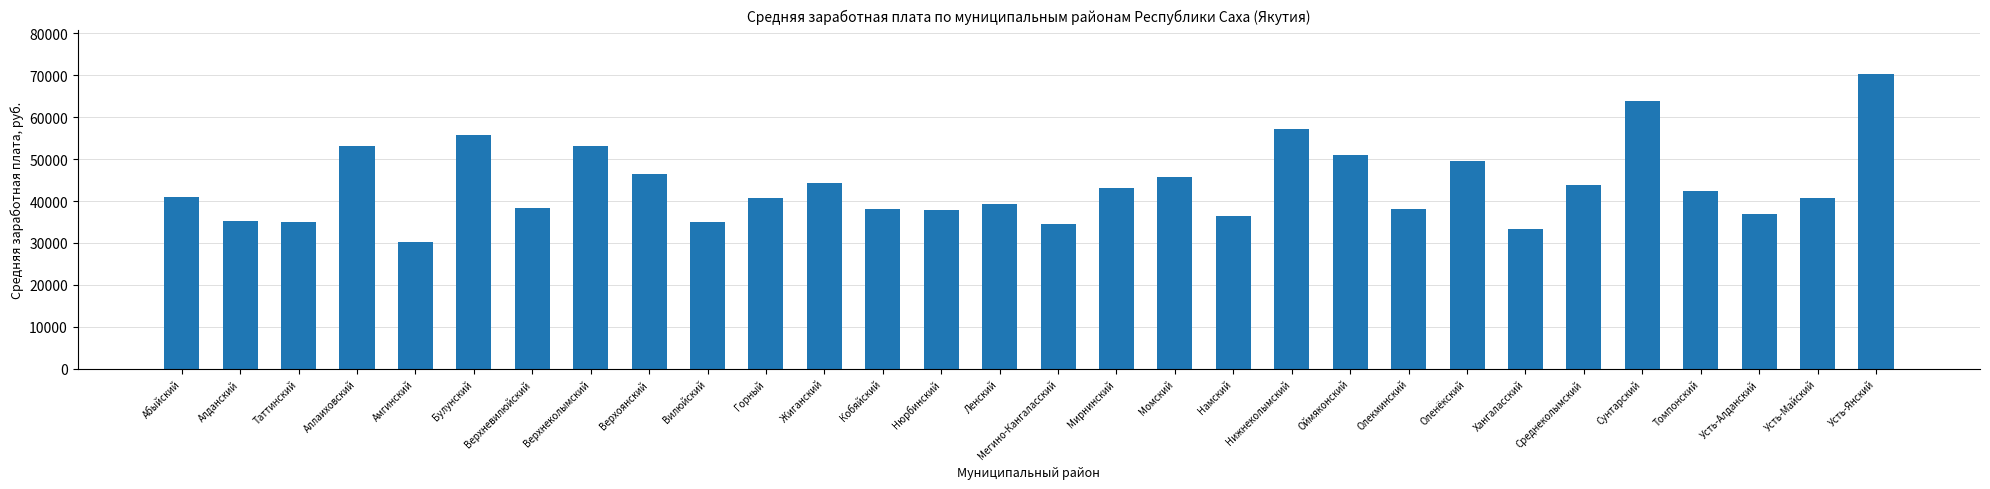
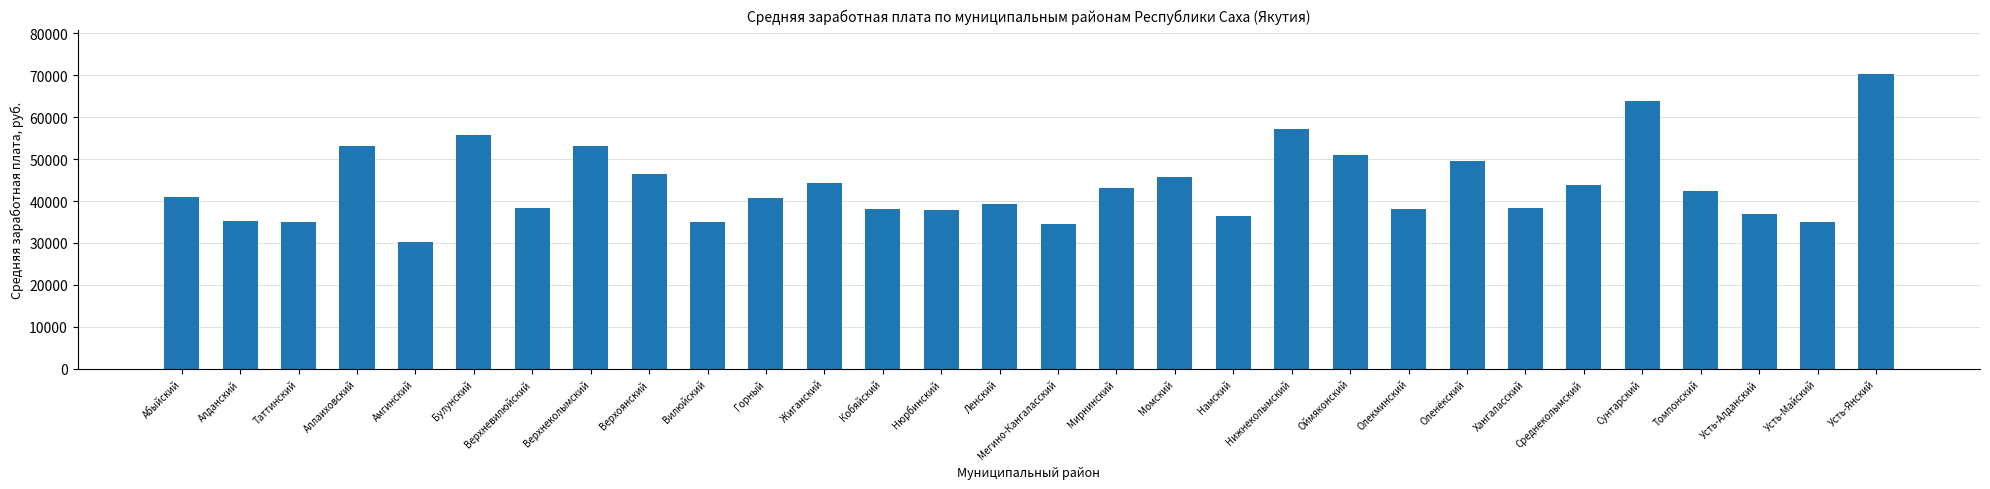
  {
    "Абыйский": 41000,
    "Алданский": 35000,
    "Таттинский": 35000,
    "Аллаиховский": 53000,
    "Амгинский": 30000,
    "Булунский": 56000,
    "Верхневилюйский": 38000,
    "Верхнеколымский": 53000,
    "Верхоянский": 46000,
    "Вилюйский": 35000,
    "Горный": 41000,
    "Жиганский": 44000,
    "Кобяйский": 38000,
    "Нюрбинский": 38000,
    "Ленский": 39000,
    "Мегино-Кангаласский": 35000,
    "Мирнинский": 43000,
    "Момский": 46000,
    "Намский": 36000,
    "Нижнеколымский": 57000,
    "Оймяконский": 51000,
    "Олекминский": 38000,
    "Оленёкский": 50000,
-   "Хангаласский": 33000,
+   "Хангаласский": 38000,
    "Среднеколымский": 44000,
    "Сунтарский": 64000,
    "Томпонский": 42000,
    "Усть-Алданский": 37000,
-   "Усть-Майский": 41000,
+   "Усть-Майский": 35000,
    "Усть-Янский": 70000
  }
